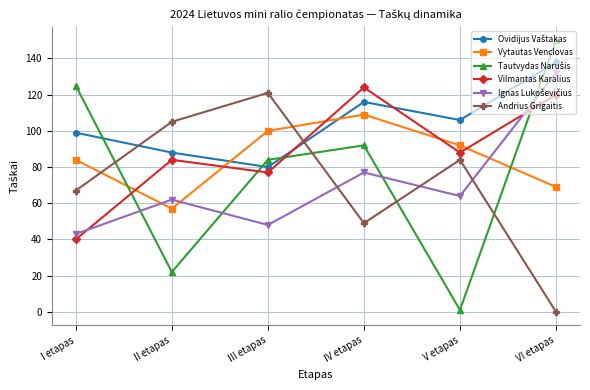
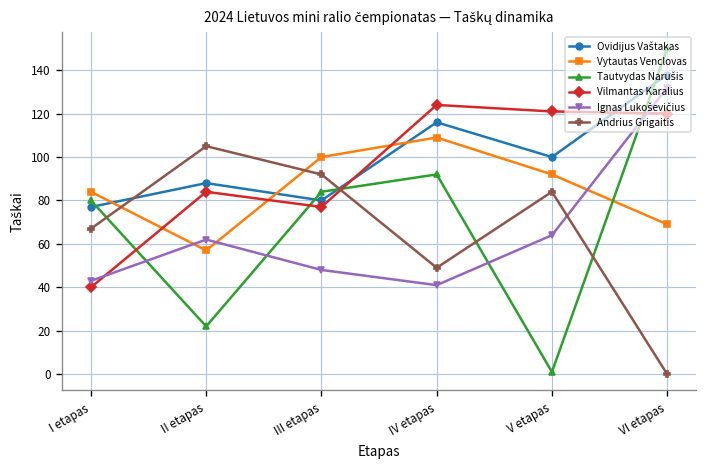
  {
    "Ovidijus Vaštakas": {
-     "I etapas": 99,
+     "I etapas": 77,
      "II etapas": 88,
      "III etapas": 80,
      "IV etapas": 116,
-     "V etapas": 106
+     "V etapas": 100
    },
    "Vytautas Venclovas": {
      "I etapas": 84,
      "II etapas": 57,
      "III etapas": 100,
      "IV etapas": 109,
      "V etapas": 92,
      "VI etapas": 69
    },
    "Tautvydas Narušis": {
-     "I etapas": 125,
+     "I etapas": 80,
      "II etapas": 22,
      "III etapas": 84,
      "IV etapas": 92,
      "V etapas": 1
    },
    "Vilmantas Karalius": {
      "I etapas": 40,
      "II etapas": 84,
      "III etapas": 77,
      "IV etapas": 124,
-     "V etapas": 88
+     "V etapas": 121
    },
    "Ignas Lukoševičius": {
      "I etapas": 43,
      "II etapas": 62,
      "III etapas": 48,
-     "IV etapas": 77,
+     "IV etapas": 41,
      "V etapas": 64
    },
    "Andrius Grigaitis": {
      "I etapas": 67,
      "II etapas": 105,
-     "III etapas": 121,
+     "III etapas": 92,
      "IV etapas": 49,
      "V etapas": 84,
      "VI etapas": 0
    }
  }
